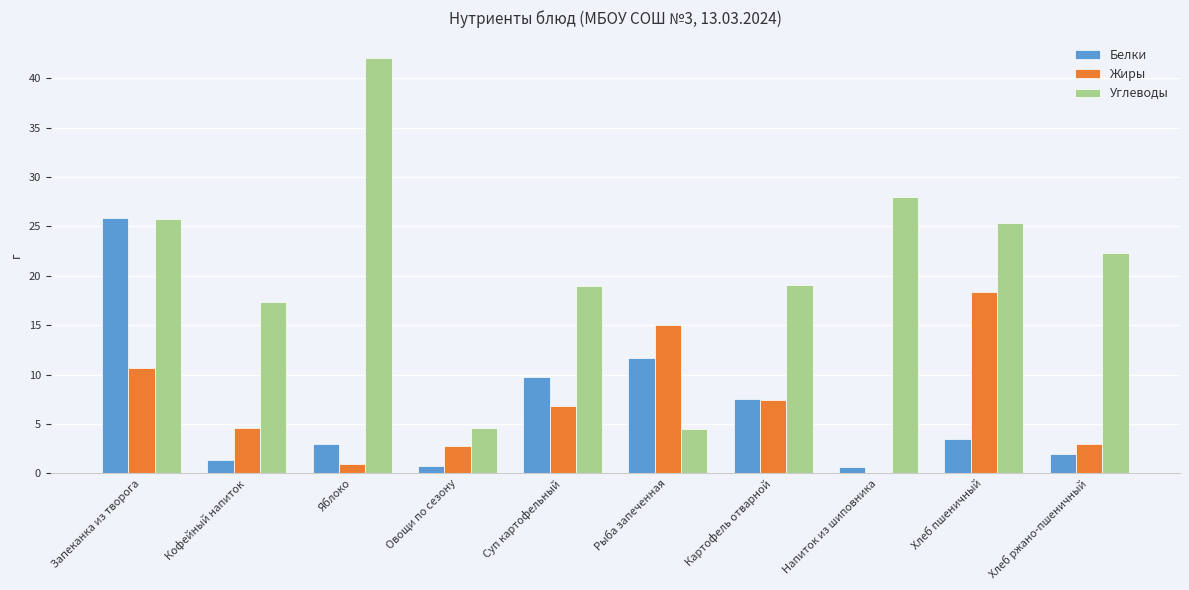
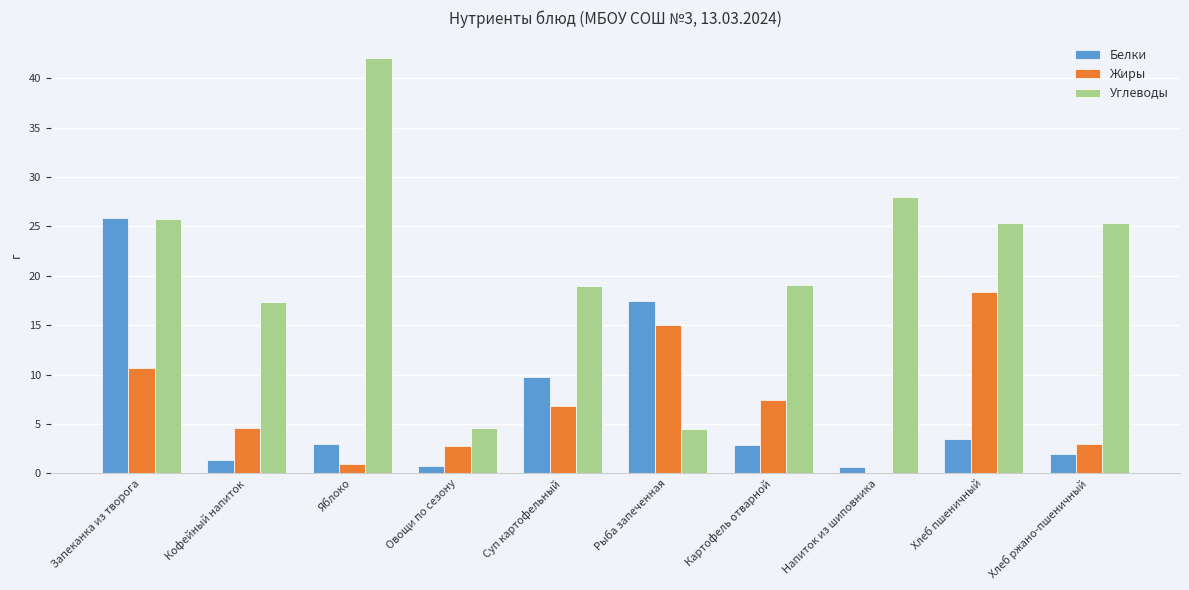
  {
    "Белки": {
      "Запеканка из творога": 26,
      "Кофейный напиток": 1,
      "Яблоко": 3,
      "Овощи по сезону": 1,
      "Суп картофельный": 10,
-     "Рыба запеченная": 12,
-     "Картофель отварной": 8,
+     "Рыба запеченная": 18,
+     "Картофель отварной": 3,
      "Напиток из шиповника": 1,
      "Хлеб пшеничный": 3,
      "Хлеб ржано-пшеничный": 2
    },
    "Жиры": {
      "Запеканка из творога": 11,
      "Кофейный напиток": 5,
      "Яблоко": 1,
      "Овощи по сезону": 3,
      "Суп картофельный": 7,
      "Рыба запеченная": 15,
      "Картофель отварной": 7,
      "Напиток из шиповника": 0,
      "Хлеб пшеничный": 18,
      "Хлеб ржано-пшеничный": 3
    },
    "Углеводы": {
      "Запеканка из творога": 26,
      "Кофейный напиток": 17,
      "Яблоко": 42,
      "Овощи по сезону": 5,
      "Суп картофельный": 19,
      "Рыба запеченная": 5,
      "Картофель отварной": 19,
      "Напиток из шиповника": 28,
      "Хлеб пшеничный": 25,
-     "Хлеб ржано-пшеничный": 22
+     "Хлеб ржано-пшеничный": 25
    }
  }
